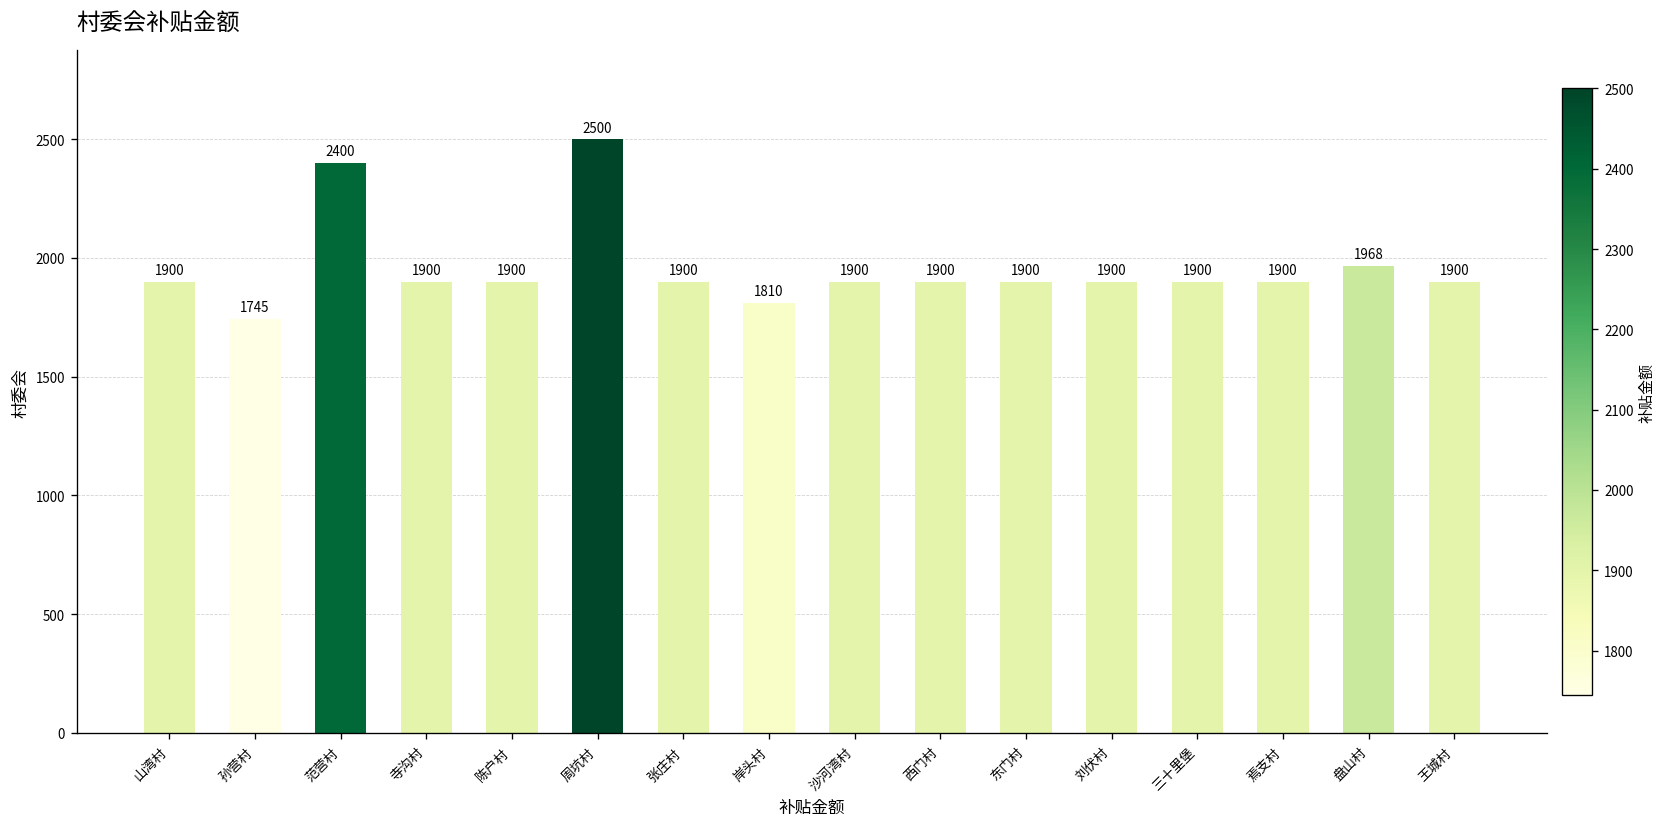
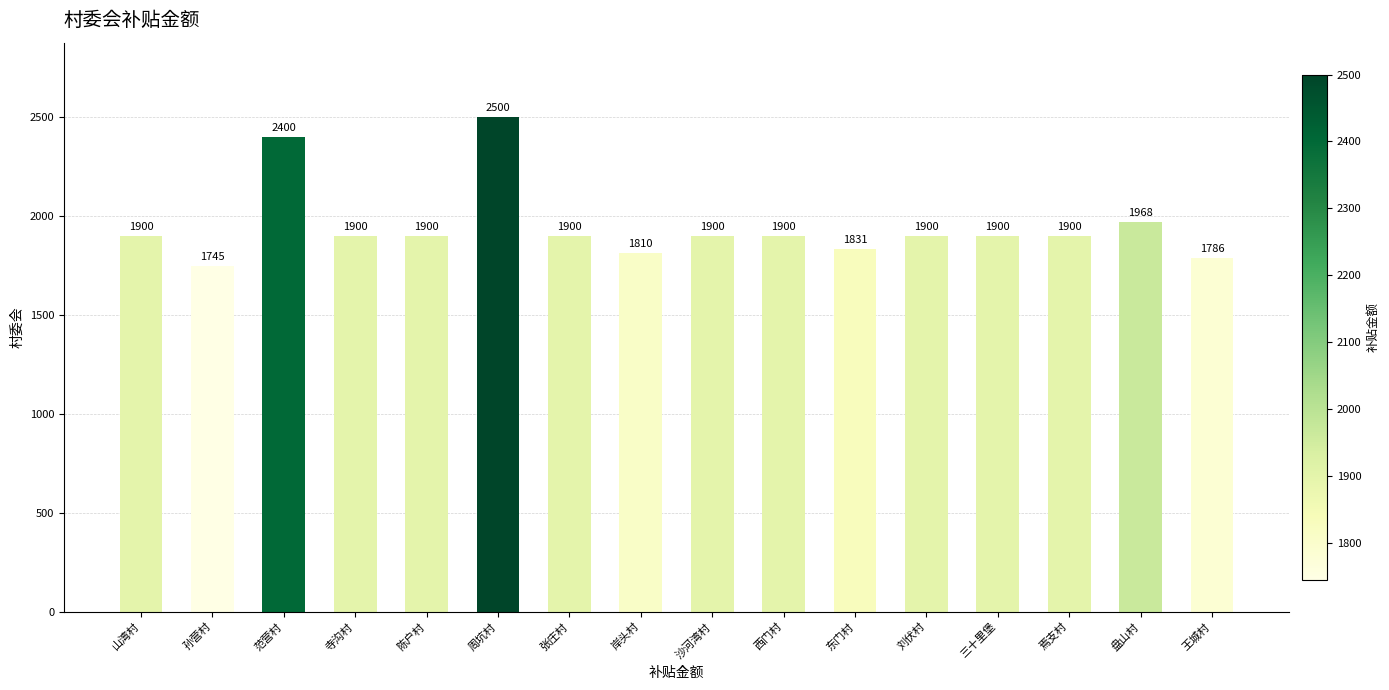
  {
    "山湾村": 1900,
    "孙营村": 1745,
    "范营村": 2400,
    "寺沟村": 1900,
    "陈户村": 1900,
    "周坑村": 2500,
    "张庄村": 1900,
    "岸头村": 1810,
    "沙河湾村": 1900,
    "西门村": 1900,
-   "东门村": 1900,
+   "东门村": 1831,
    "刘伏村": 1900,
    "三十里堡": 1900,
    "焉支村": 1900,
    "盘山村": 1968,
-   "王城村": 1900
+   "王城村": 1786
  }
